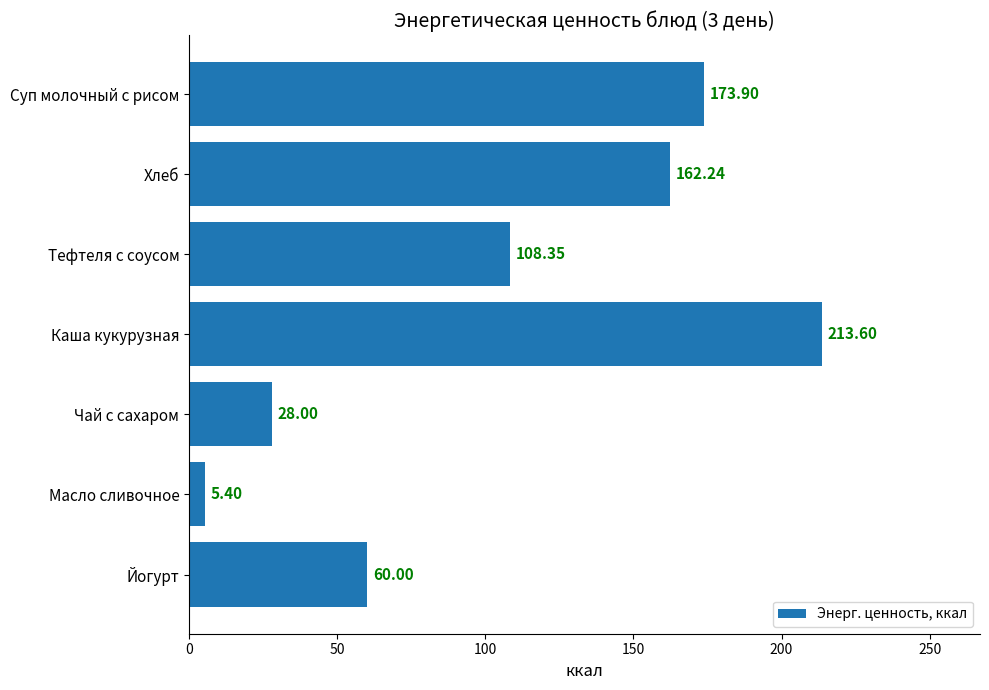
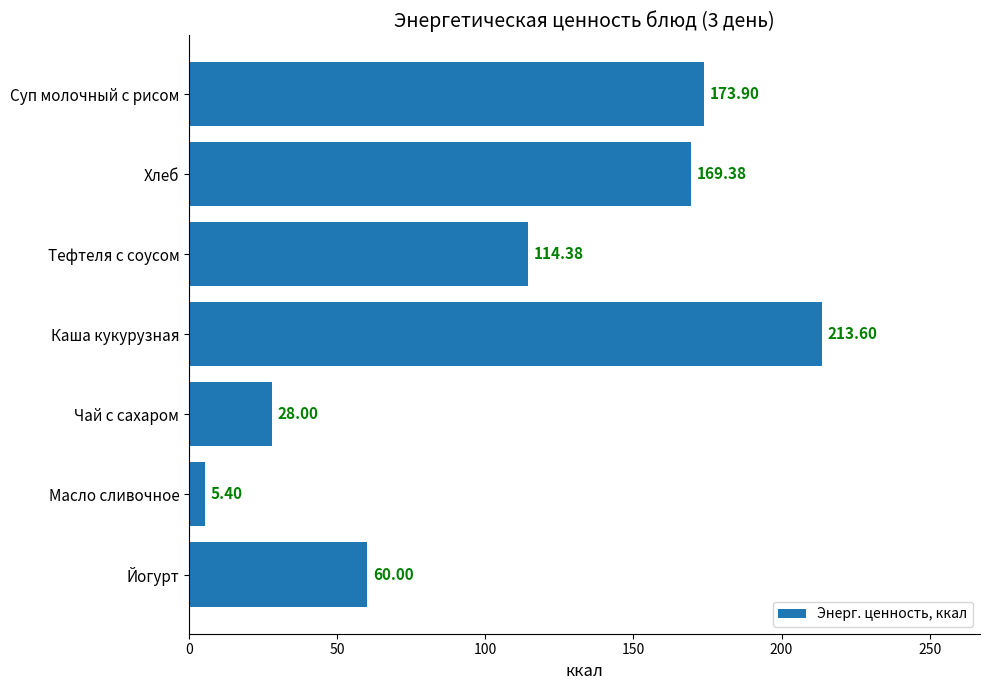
  {
    "Суп молочный с рисом": 173.90,
-   "Хлеб": 162.24,
-   "Тефтеля с соусом": 108.35,
+   "Хлеб": 169.38,
+   "Тефтеля с соусом": 114.38,
    "Каша кукурузная": 213.60,
    "Чай с сахаром": 28.00,
    "Масло сливочное": 5.40,
    "Йогурт": 60.00
  }
